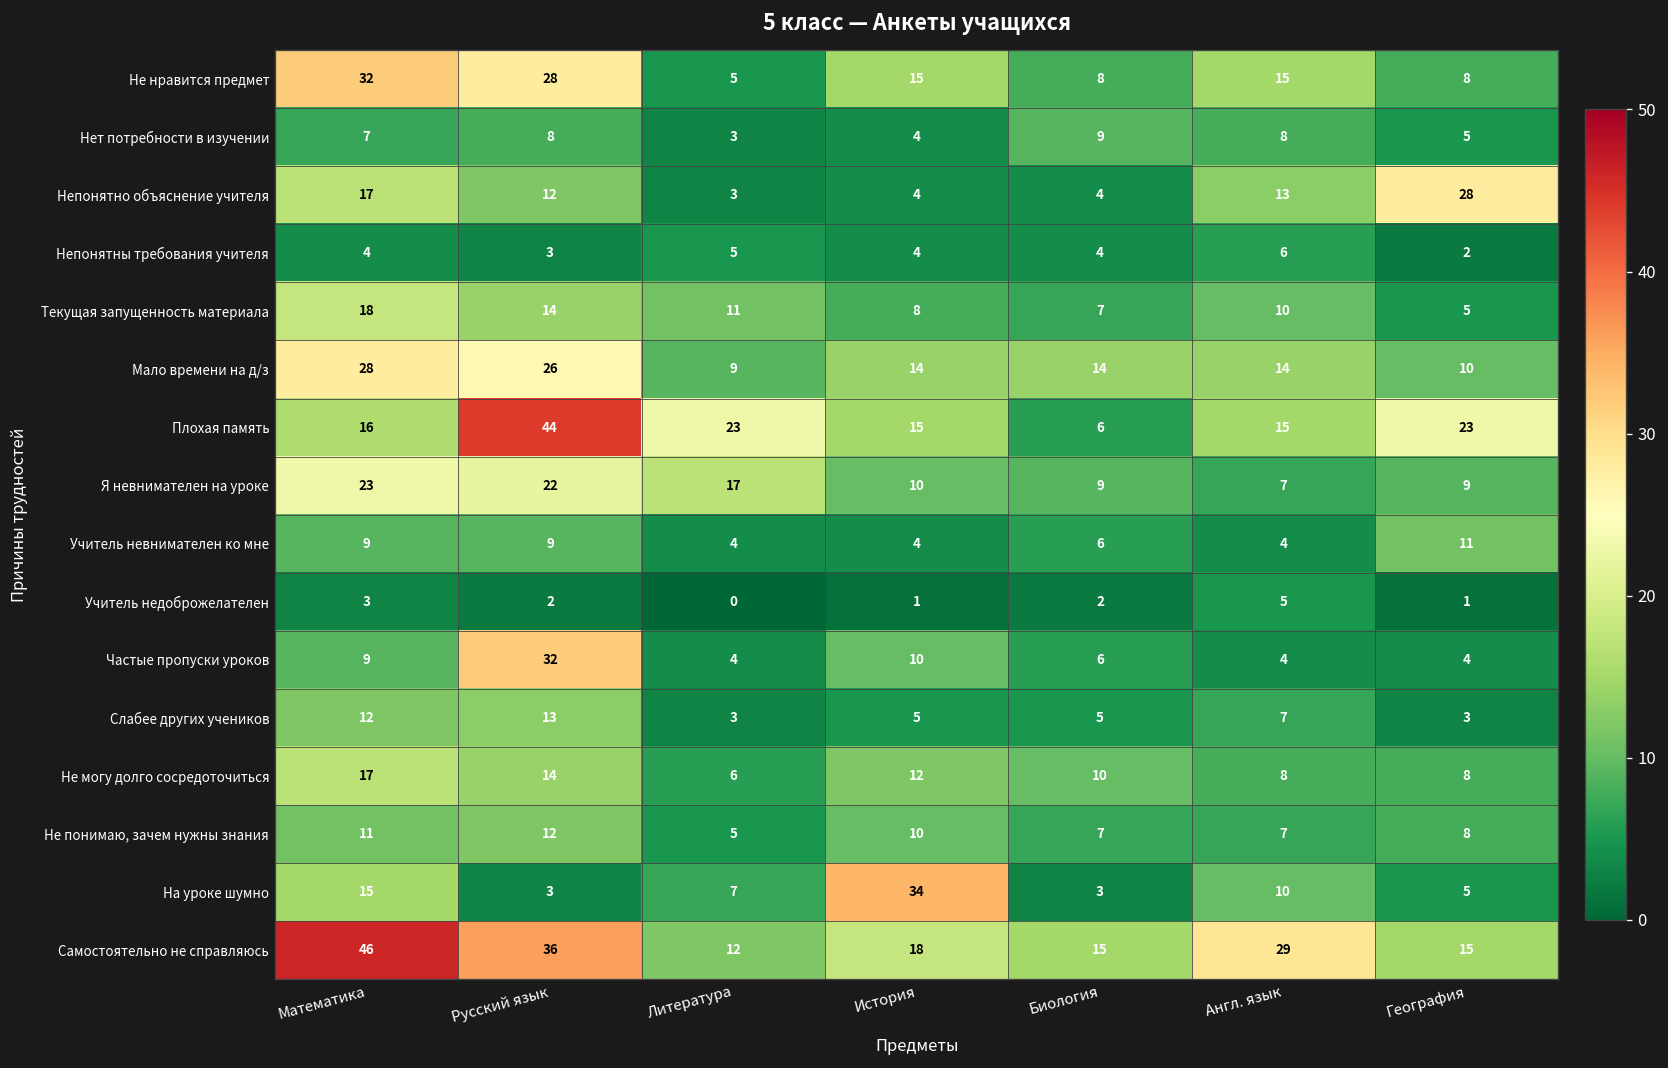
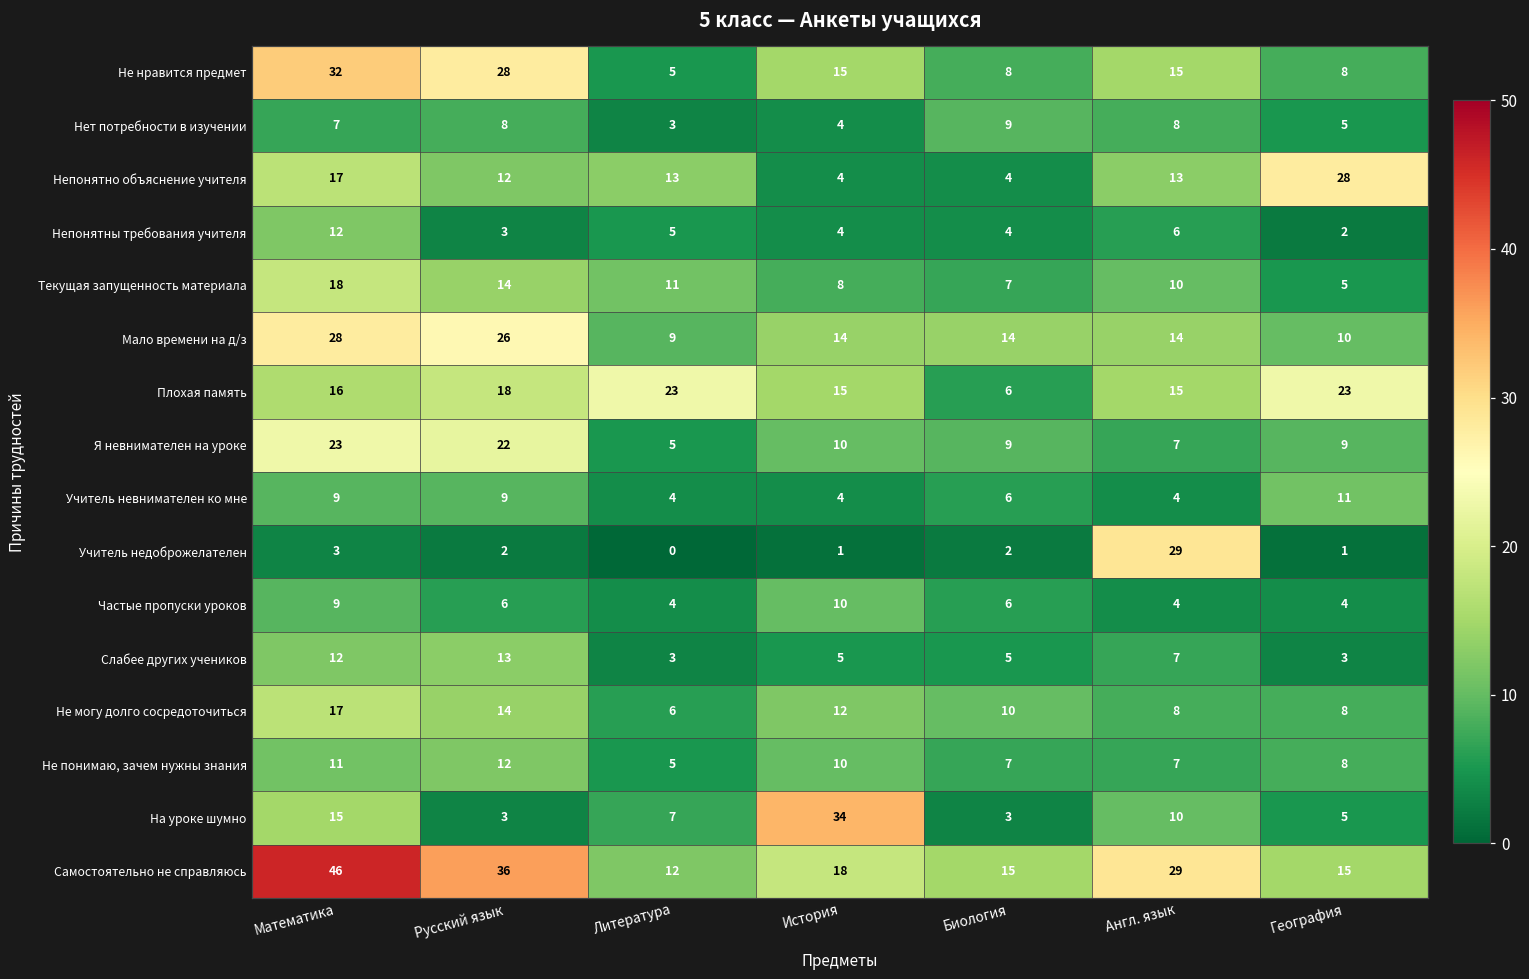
  {
    "Не нравится предмет": {
      "Математика": 32,
      "Русский язык": 28,
      "Литература": 5,
      "История": 15,
      "Биология": 8,
      "Англ. язык": 15,
      "География": 8
    },
    "Нет потребности в изучении": {
      "Математика": 7,
      "Русский язык": 8,
      "Литература": 3,
      "История": 4,
      "Биология": 9,
      "Англ. язык": 8,
      "География": 5
    },
    "Непонятно объяснение учителя": {
      "Математика": 17,
      "Русский язык": 12,
-     "Литература": 3,
+     "Литература": 13,
      "История": 4,
      "Биология": 4,
      "Англ. язык": 13,
      "География": 28
    },
    "Непонятны требования учителя": {
-     "Математика": 4,
+     "Математика": 12,
      "Русский язык": 3,
      "Литература": 5,
      "История": 4,
      "Биология": 4,
      "Англ. язык": 6,
      "География": 2
    },
    "Текущая запущенность материала": {
      "Математика": 18,
      "Русский язык": 14,
      "Литература": 11,
      "История": 8,
      "Биология": 7,
      "Англ. язык": 10,
      "География": 5
    },
    "Мало времени на д/з": {
      "Математика": 28,
      "Русский язык": 26,
      "Литература": 9,
      "История": 14,
      "Биология": 14,
      "Англ. язык": 14,
      "География": 10
    },
    "Плохая память": {
      "Математика": 16,
-     "Русский язык": 44,
+     "Русский язык": 18,
      "Литература": 23,
      "История": 15,
      "Биология": 6,
      "Англ. язык": 15,
      "География": 23
    },
    "Я невнимателен на уроке": {
      "Математика": 23,
      "Русский язык": 22,
-     "Литература": 17,
+     "Литература": 5,
      "История": 10,
      "Биология": 9,
      "Англ. язык": 7,
      "География": 9
    },
    "Учитель невнимателен ко мне": {
      "Математика": 9,
      "Русский язык": 9,
      "Литература": 4,
      "История": 4,
      "Биология": 6,
      "Англ. язык": 4,
      "География": 11
    },
    "Учитель недоброжелателен": {
      "Математика": 3,
      "Русский язык": 2,
      "Литература": 0,
      "История": 1,
      "Биология": 2,
-     "Англ. язык": 5,
+     "Англ. язык": 29,
      "География": 1
    },
    "Частые пропуски уроков": {
      "Математика": 9,
-     "Русский язык": 32,
+     "Русский язык": 6,
      "Литература": 4,
      "История": 10,
      "Биология": 6,
      "Англ. язык": 4,
      "География": 4
    },
    "Слабее других учеников": {
      "Математика": 12,
      "Русский язык": 13,
      "Литература": 3,
      "История": 5,
      "Биология": 5,
      "Англ. язык": 7,
      "География": 3
    },
    "Не могу долго сосредоточиться": {
      "Математика": 17,
      "Русский язык": 14,
      "Литература": 6,
      "История": 12,
      "Биология": 10,
      "Англ. язык": 8,
      "География": 8
    },
    "Не понимаю, зачем нужны знания": {
      "Математика": 11,
      "Русский язык": 12,
      "Литература": 5,
      "История": 10,
      "Биология": 7,
      "Англ. язык": 7,
      "География": 8
    },
    "На уроке шумно": {
      "Математика": 15,
      "Русский язык": 3,
      "Литература": 7,
      "История": 34,
      "Биология": 3,
      "Англ. язык": 10,
      "География": 5
    },
    "Самостоятельно не справляюсь": {
      "Математика": 46,
      "Русский язык": 36,
      "Литература": 12,
      "История": 18,
      "Биология": 15,
      "Англ. язык": 29,
      "География": 15
    }
  }
